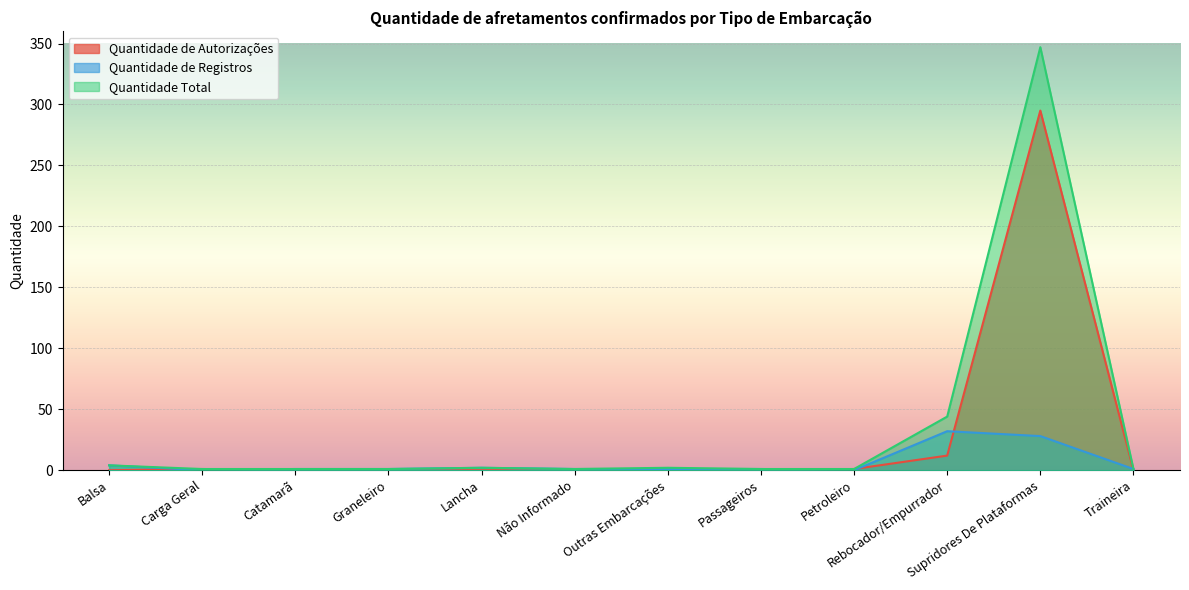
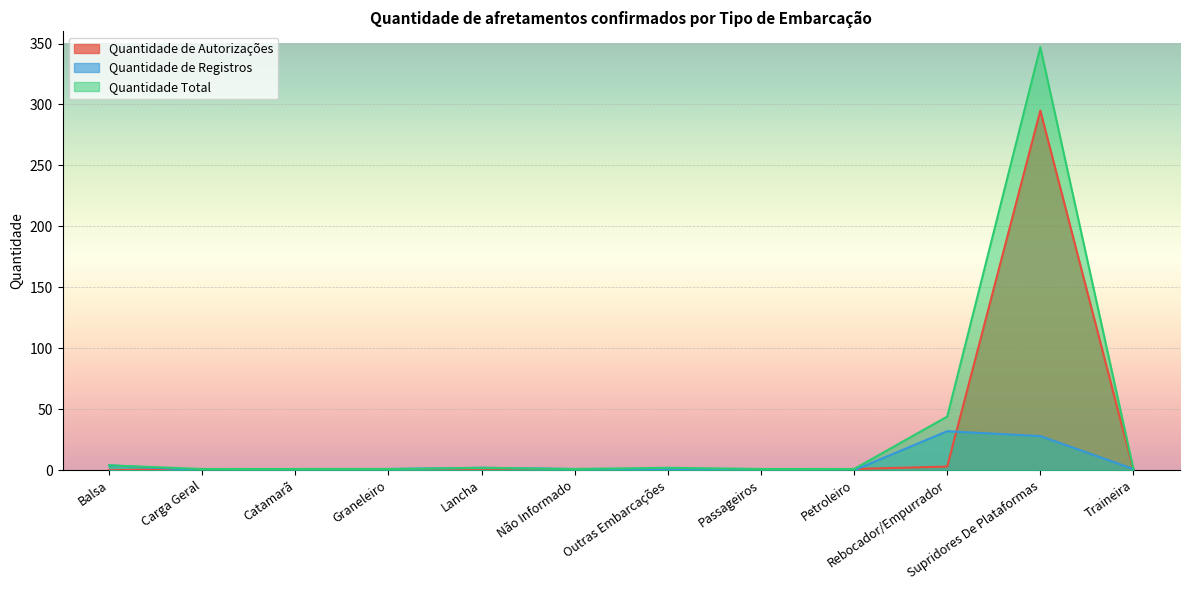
  {
    "Quantidade de Autorizações": {
      "Balsa": 0,
-     "Rebocador/Empurrador": 12,
+     "Rebocador/Empurrador": 3,
      "Supridores De Plataformas": 295
    },
    "Quantidade de Registros": {
      "Rebocador/Empurrador": 32,
      "Supridores De Plataformas": 28
    },
    "Quantidade Total": {
      "Rebocador/Empurrador": 44,
      "Supridores De Plataformas": 347
    }
  }
